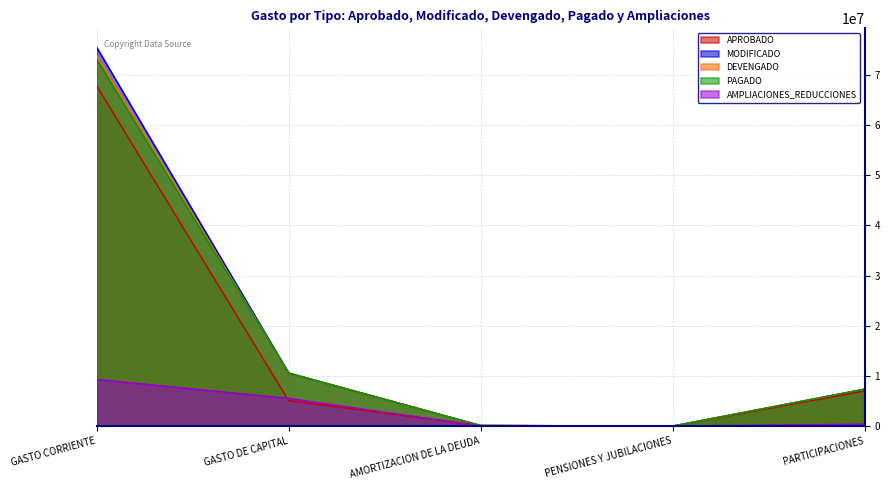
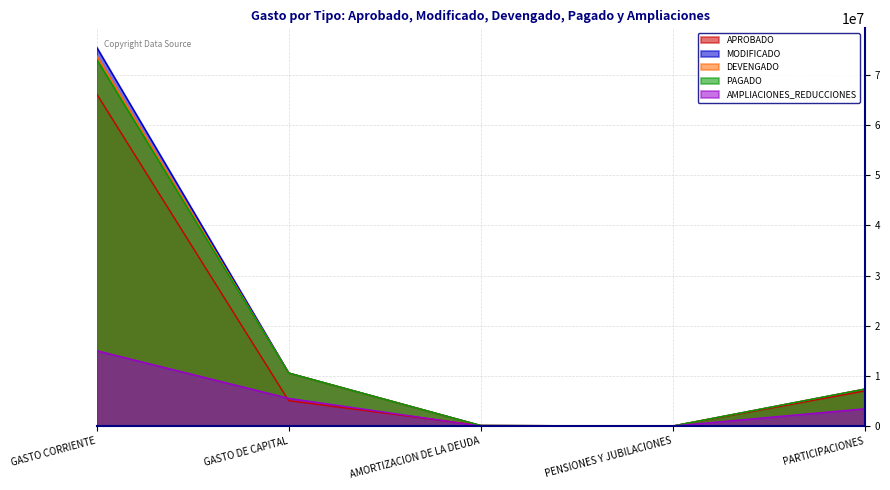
  {
    "APROBADO": {
-     "GASTO CORRIENTE": 68000000
+     "GASTO CORRIENTE": 66000000
    },
    "MODIFICADO": {
      "GASTO CORRIENTE": 76000000
    },
    "DEVENGADO": {
      "GASTO CORRIENTE": 74000000
    },
    "PAGADO": {
      "GASTO CORRIENTE": 73000000
    },
    "AMPLIACIONES_REDUCCIONES": {
-     "GASTO CORRIENTE": 9000000,
-     "PARTICIPACIONES": 0
+     "GASTO CORRIENTE": 15000000,
+     "PARTICIPACIONES": 3000000
    }
  }
